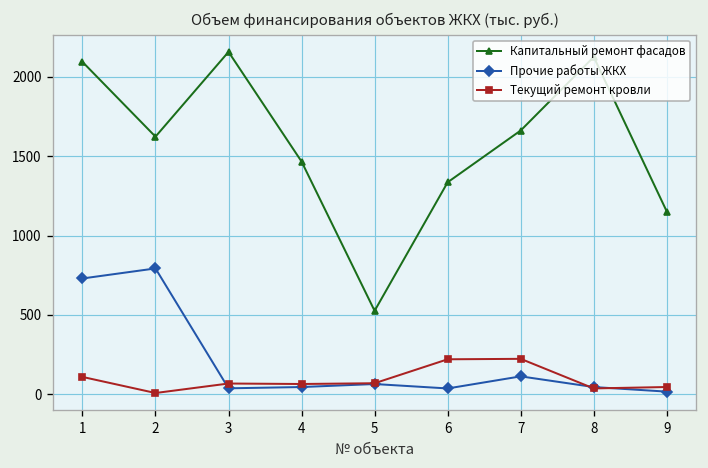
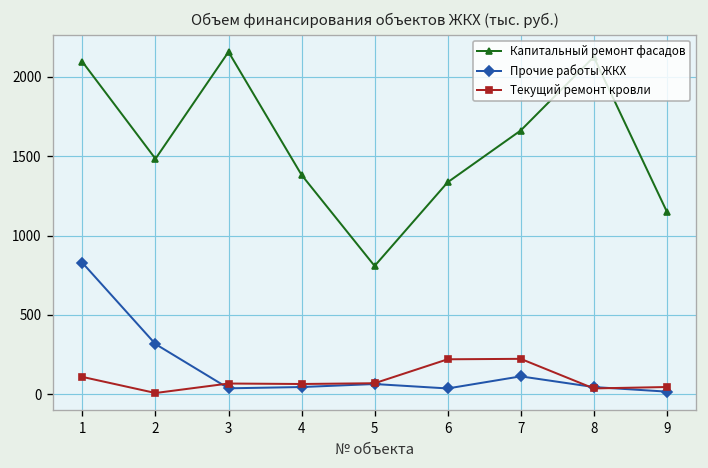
  {
    "Капитальный ремонт фасадов": {
      "1": 2100,
-     "2": 1620,
+     "2": 1480,
      "3": 2160,
-     "4": 1470,
-     "5": 530,
+     "4": 1380,
+     "5": 810,
      "6": 1340,
      "7": 1660,
      "9": 1150
    },
    "Прочие работы ЖКХ": {
-     "1": 730,
-     "2": 790,
+     "1": 830,
+     "2": 320,
      "3": 40,
      "6": 40,
      "7": 110,
      "9": 20
    },
    "Текущий ремонт кровли": {
      "1": 110,
      "2": 10,
      "3": 70,
      "6": 220,
      "7": 220,
      "9": 50
    }
  }
